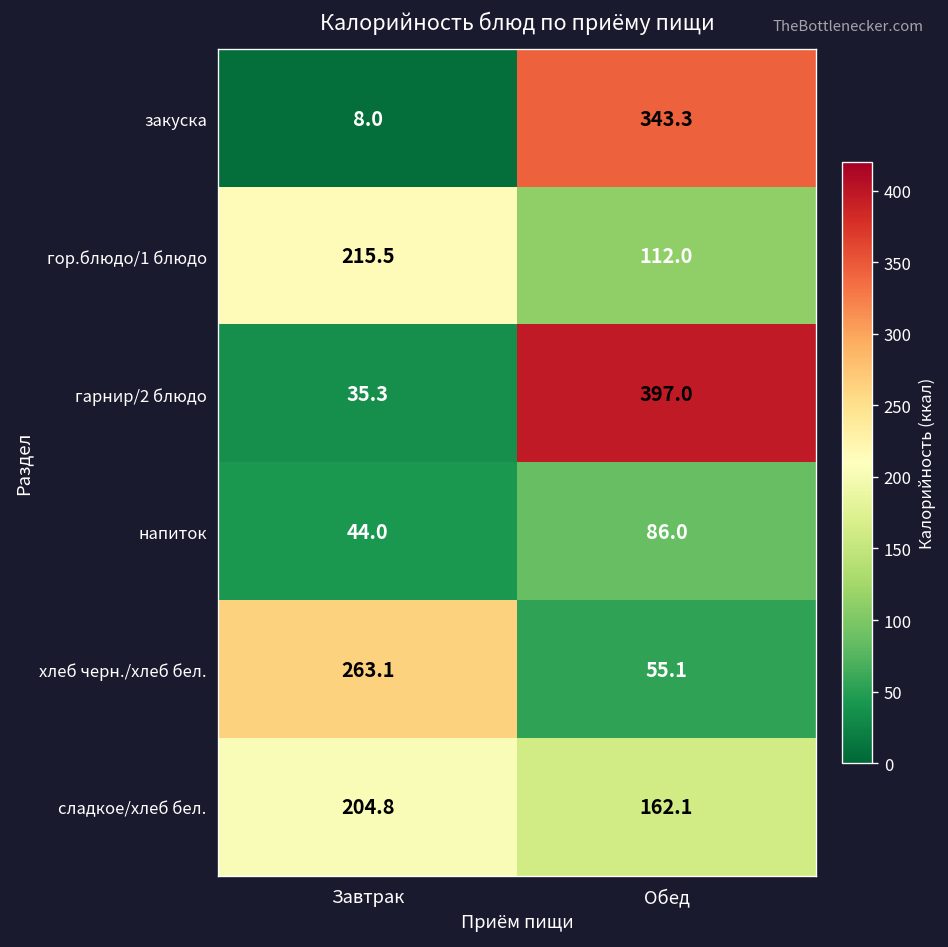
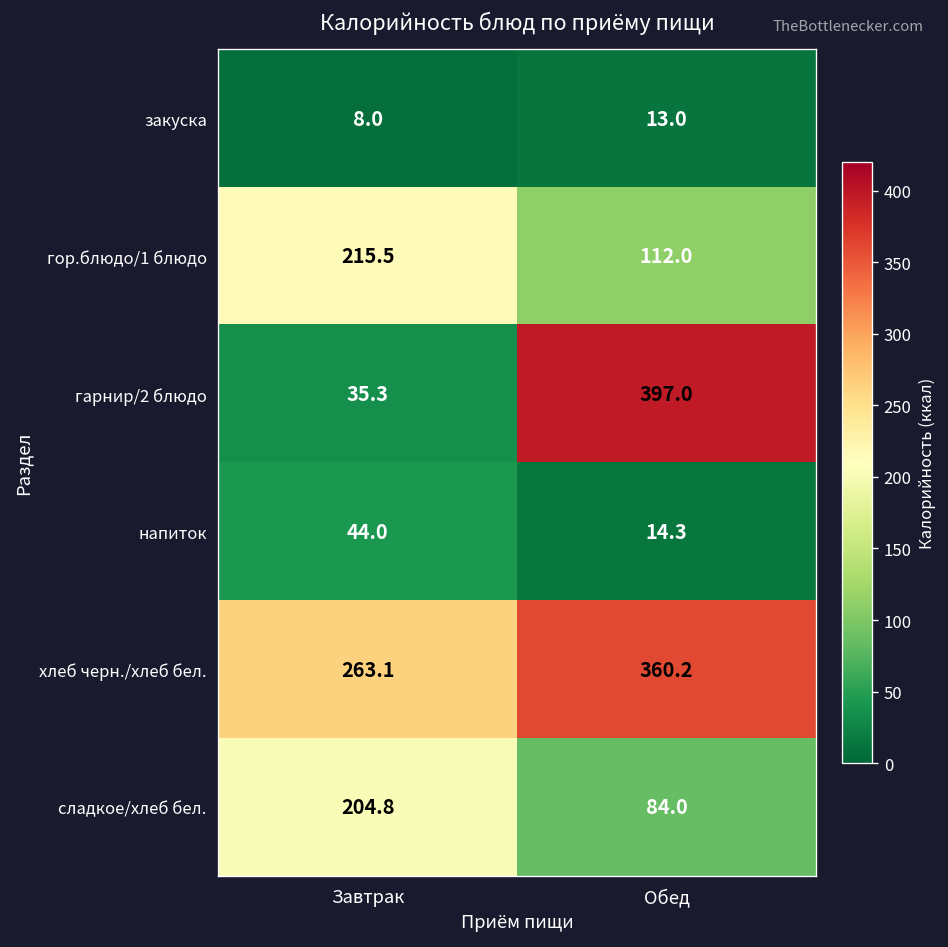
  {
    "закуска": {
      "Завтрак": 8.0,
-     "Обед": 343.3
+     "Обед": 13.0
    },
    "гор.блюдо/1 блюдо": {
      "Завтрак": 215.5,
      "Обед": 112.0
    },
    "гарнир/2 блюдо": {
      "Завтрак": 35.3,
      "Обед": 397.0
    },
    "напиток": {
      "Завтрак": 44.0,
-     "Обед": 86.0
+     "Обед": 14.3
    },
    "хлеб черн./хлеб бел.": {
      "Завтрак": 263.1,
-     "Обед": 55.1
+     "Обед": 360.2
    },
    "сладкое/хлеб бел.": {
      "Завтрак": 204.8,
-     "Обед": 162.1
+     "Обед": 84.0
    }
  }
